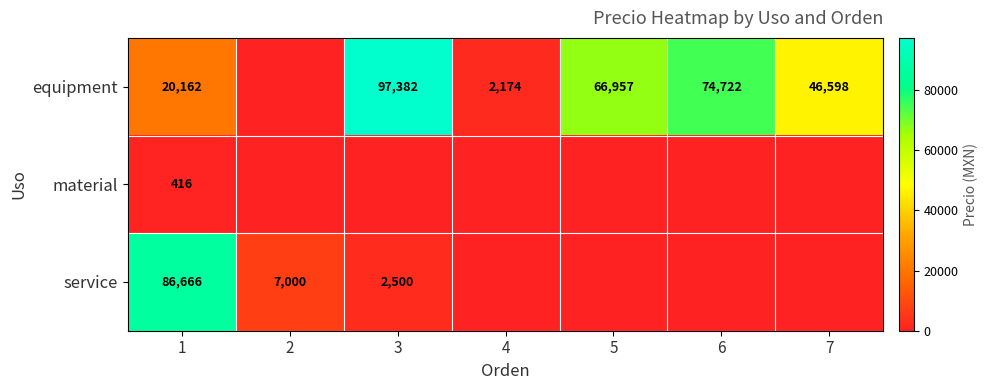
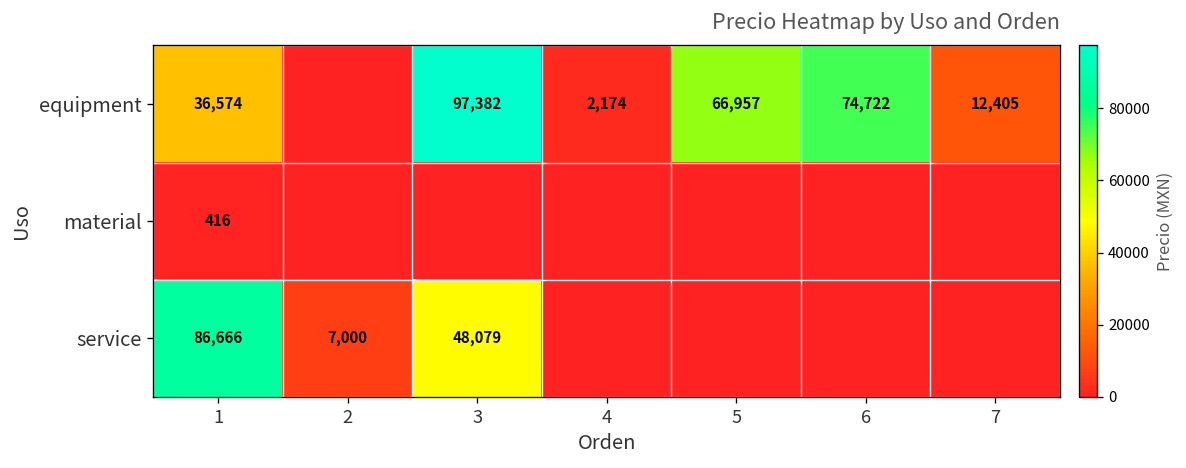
  {
    "equipment": {
-     "1": "20,162",
+     "1": "36,574",
      "3": "97,382",
      "4": "2,174",
      "5": "66,957",
      "6": "74,722",
-     "7": "46,598"
+     "7": "12,405"
    },
    "material": {
      "1": "416"
    },
    "service": {
      "1": "86,666",
      "2": "7,000",
-     "3": "2,500"
+     "3": "48,079"
    }
  }
